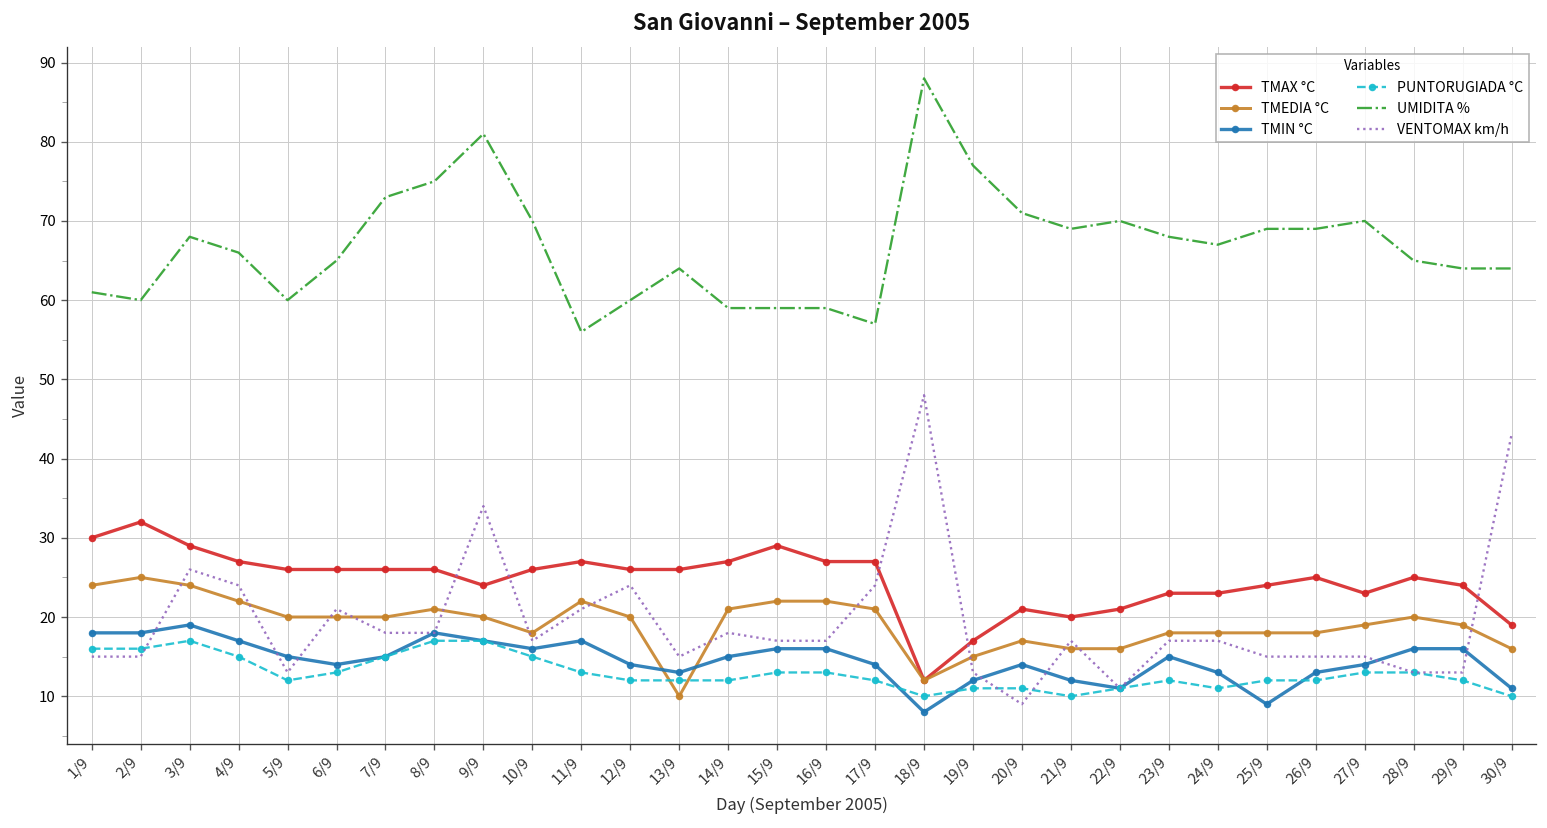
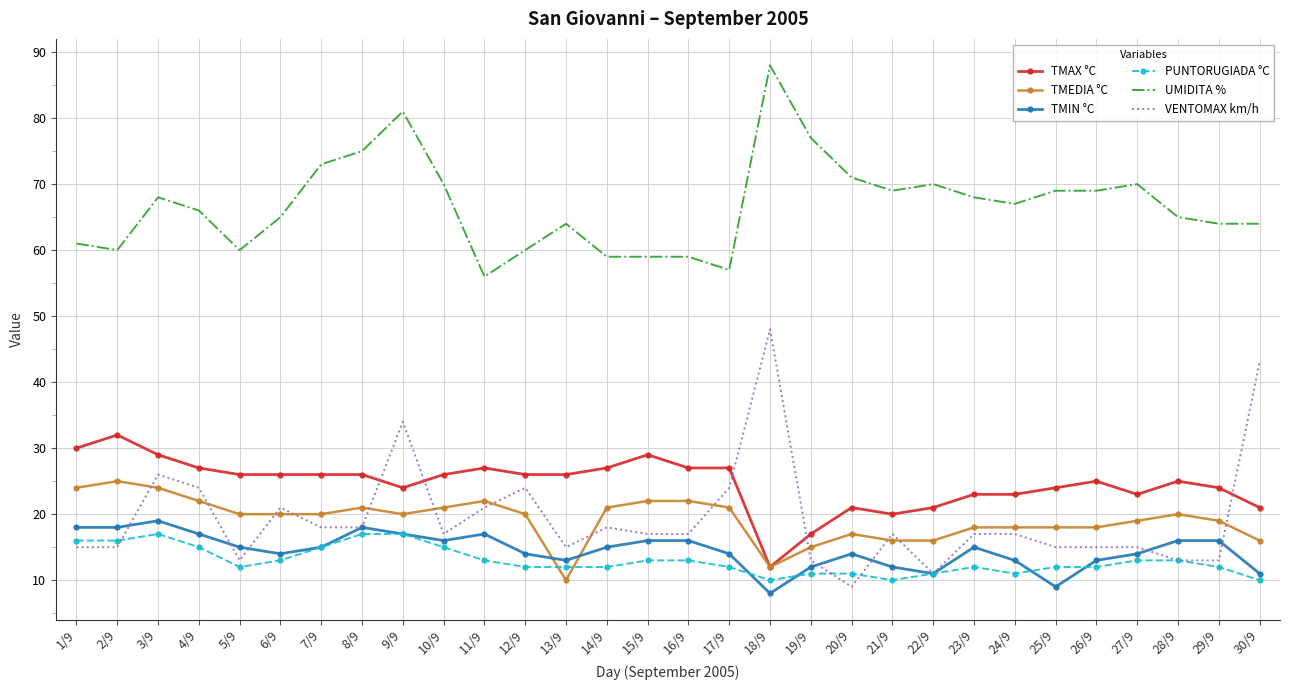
  {
    "TMAX °C": {
      "1/9": 30,
      "2/9": 32,
      "3/9": 29,
      "4/9": 27,
      "5/9": 26,
      "6/9": 26,
      "7/9": 26,
      "8/9": 26,
      "9/9": 24,
      "10/9": 26,
      "11/9": 27,
      "12/9": 26,
      "13/9": 26,
      "14/9": 27,
      "15/9": 29,
      "16/9": 27,
      "17/9": 27,
      "19/9": 17,
      "20/9": 21,
      "21/9": 20,
      "22/9": 21,
      "23/9": 23,
      "24/9": 23,
      "25/9": 24,
      "26/9": 25,
      "27/9": 23,
      "28/9": 25,
      "29/9": 24,
-     "30/9": 19
+     "30/9": 21
    },
    "TMEDIA °C": {
      "1/9": 24,
      "2/9": 25,
      "3/9": 24,
      "4/9": 22,
      "5/9": 20,
      "6/9": 20,
      "7/9": 20,
      "8/9": 21,
      "9/9": 20,
-     "10/9": 18,
+     "10/9": 21,
      "11/9": 22,
      "12/9": 20,
      "13/9": 10,
      "14/9": 21,
      "15/9": 22,
      "16/9": 22,
      "17/9": 21,
      "19/9": 15,
      "20/9": 17,
      "21/9": 16,
      "22/9": 16,
      "23/9": 18,
      "24/9": 18,
      "25/9": 18,
      "26/9": 18,
      "27/9": 19,
      "28/9": 20,
      "29/9": 19,
      "30/9": 16
    },
    "TMIN °C": {
      "1/9": 18,
      "2/9": 18,
      "3/9": 19,
      "4/9": 17,
      "5/9": 15,
      "6/9": 14,
      "10/9": 16,
      "11/9": 17,
      "12/9": 14,
      "13/9": 13,
      "14/9": 15,
      "15/9": 16,
      "16/9": 16,
      "17/9": 14,
      "18/9": 8,
      "19/9": 12,
      "20/9": 14,
      "21/9": 12,
      "23/9": 15,
      "24/9": 13,
      "25/9": 9,
      "26/9": 13,
      "27/9": 14,
      "28/9": 16,
      "29/9": 16,
      "30/9": 11
    },
    "PUNTORUGIADA °C": {
      "1/9": 16,
      "2/9": 16,
      "3/9": 17,
      "4/9": 15,
      "5/9": 12,
      "6/9": 13,
      "8/9": 17,
      "10/9": 15,
      "11/9": 13,
      "12/9": 12,
      "13/9": 12,
      "14/9": 12,
      "15/9": 13,
      "16/9": 13,
      "17/9": 12,
      "18/9": 10,
      "19/9": 11,
      "20/9": 11,
      "21/9": 10,
      "23/9": 12,
      "24/9": 11,
      "25/9": 12,
      "26/9": 12,
      "27/9": 13,
      "29/9": 12,
      "30/9": 10
    },
    "UMIDITA %": {
      "1/9": 61,
      "2/9": 60,
      "3/9": 68,
      "4/9": 66,
      "5/9": 60,
      "6/9": 65,
      "7/9": 73,
      "8/9": 75,
      "9/9": 81,
      "10/9": 70,
      "11/9": 56,
      "12/9": 60,
      "13/9": 64,
      "14/9": 59,
      "15/9": 59,
      "16/9": 59,
      "17/9": 57,
      "18/9": 88,
      "19/9": 77,
      "20/9": 71,
      "21/9": 69,
      "22/9": 70,
      "23/9": 68,
      "24/9": 67,
      "25/9": 69,
      "26/9": 69,
      "27/9": 70,
      "28/9": 65,
      "29/9": 64,
      "30/9": 64
    },
    "VENTOMAX km/h": {
      "1/9": 15,
      "2/9": 15,
      "3/9": 26,
      "4/9": 24,
      "5/9": 13,
      "6/9": 21,
      "7/9": 18,
      "9/9": 34,
      "10/9": 17,
      "11/9": 21,
      "12/9": 24,
      "13/9": 15,
      "14/9": 18,
      "15/9": 17,
      "16/9": 17,
      "17/9": 24,
      "18/9": 48,
      "19/9": 13,
      "20/9": 9,
      "21/9": 17,
      "23/9": 17,
      "24/9": 17,
      "25/9": 15,
      "26/9": 15,
      "27/9": 15,
      "29/9": 13,
      "30/9": 43
    }
  }
